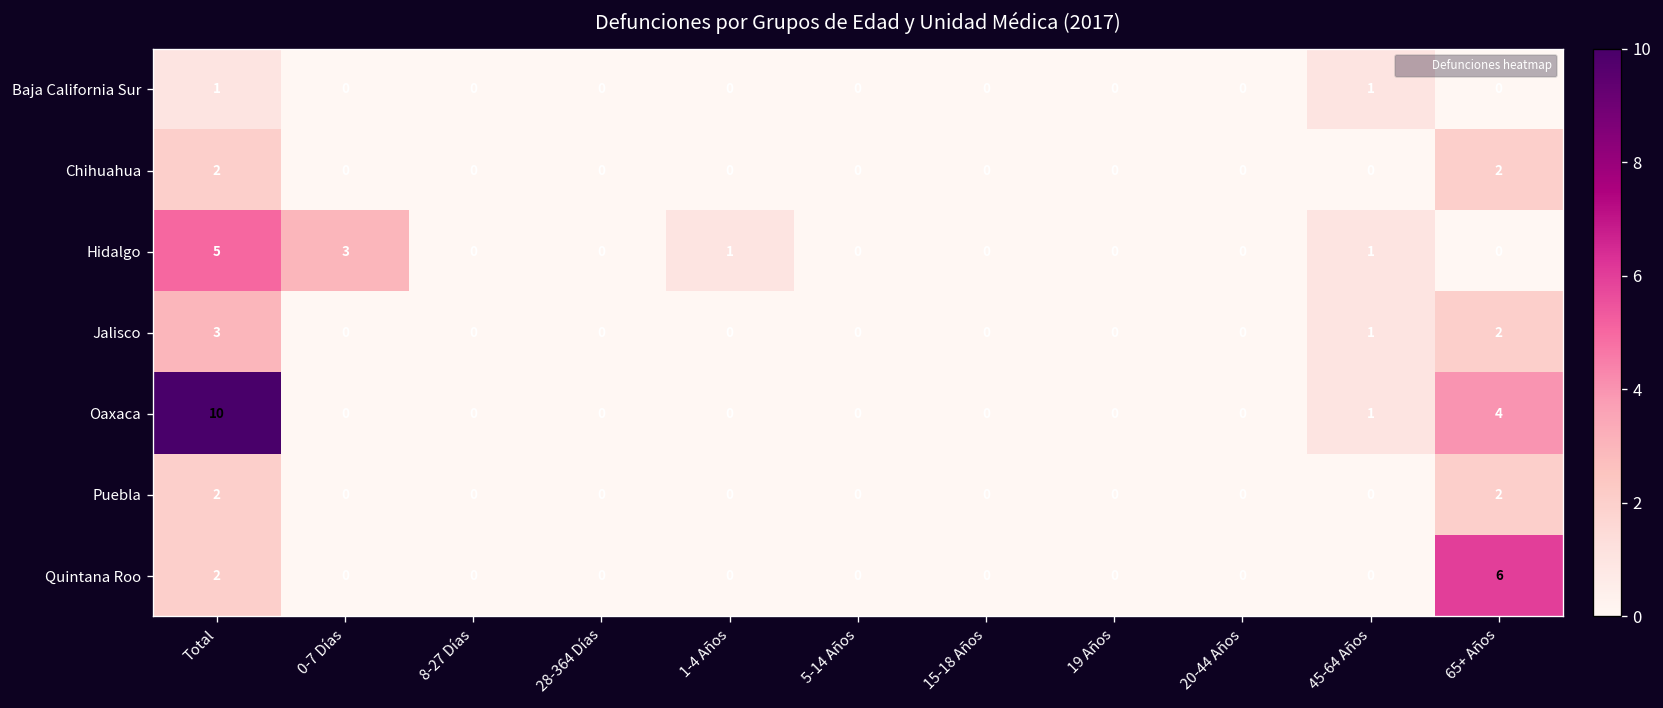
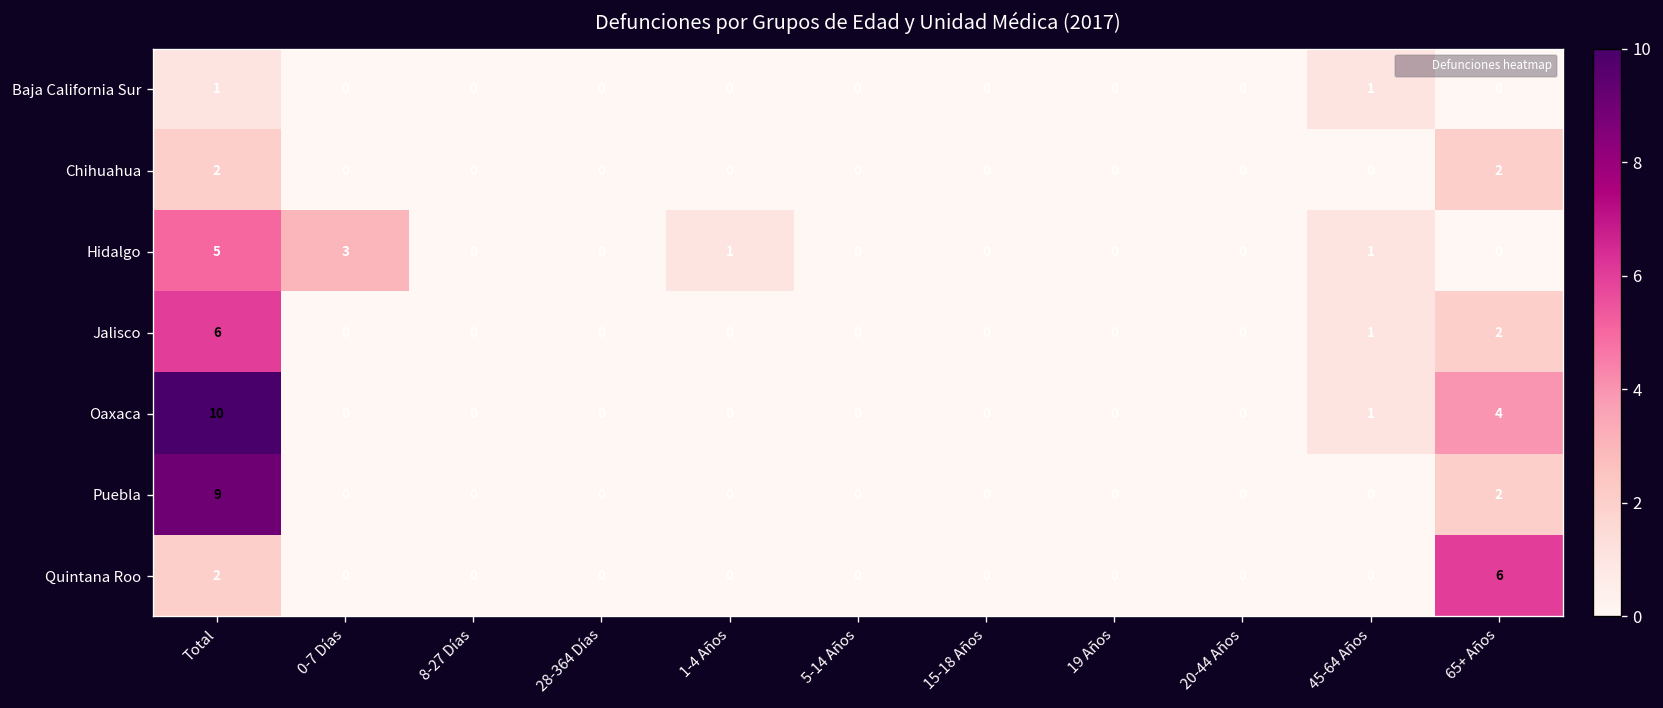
  {
    "Chihuahua": {
      "Total": 2,
      "65+ Años": 2
    },
    "Hidalgo": {
      "Total": 5,
      "0-7 Días": 3
    },
    "Jalisco": {
-     "Total": 3,
+     "Total": 6,
      "65+ Años": 2
    },
    "Oaxaca": {
      "Total": 10,
      "65+ Años": 4
    },
    "Puebla": {
-     "Total": 2,
+     "Total": 9,
      "65+ Años": 2
    },
    "Quintana Roo": {
      "Total": 2,
      "65+ Años": 6
    }
  }
